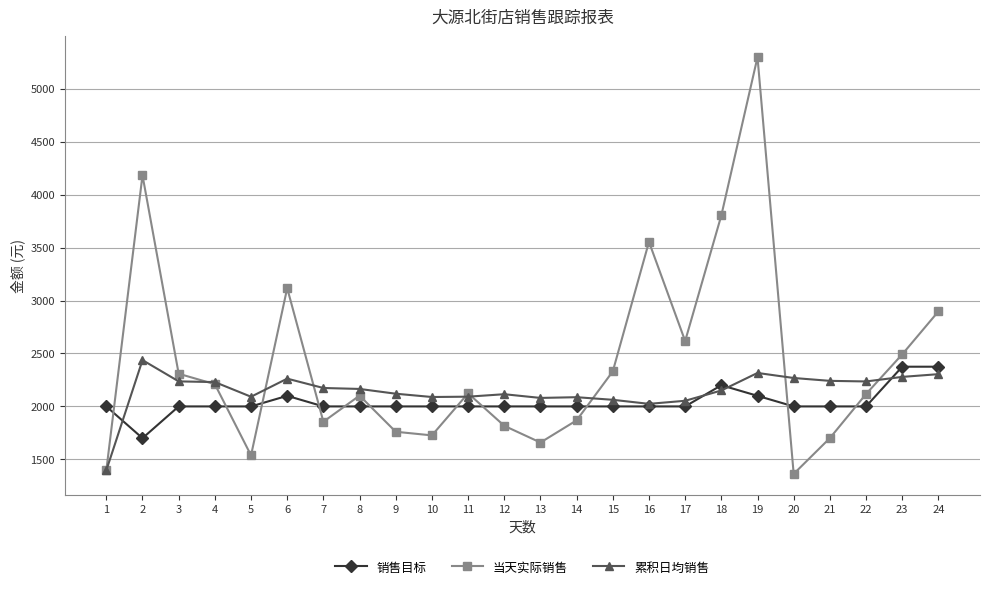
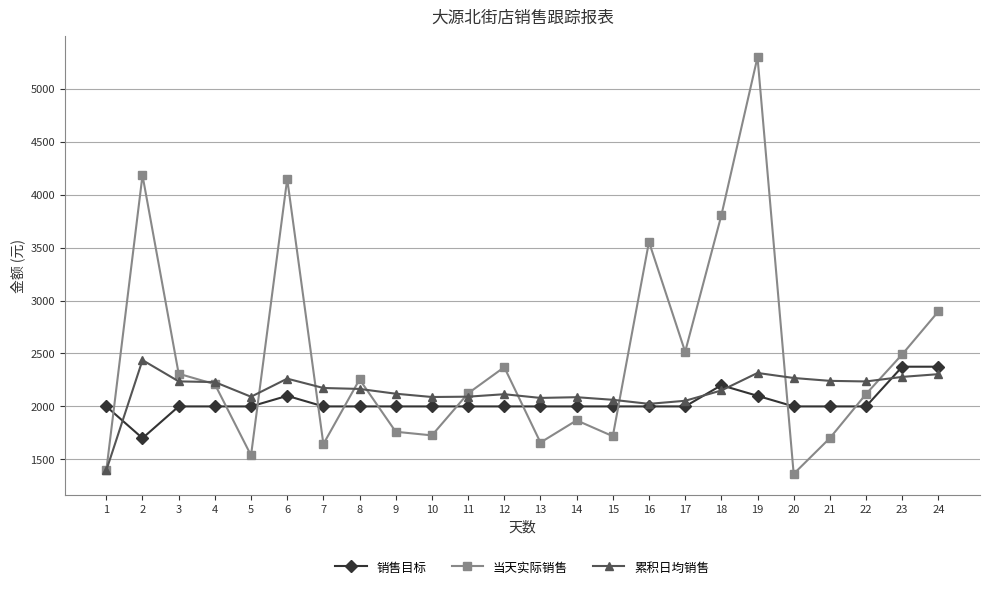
  {
    "当天实际销售": {
      "2": 4180,
      "3": 2310,
      "5": 1540,
-     "6": 3120,
-     "7": 1860,
-     "8": 2100,
+     "6": 4150,
+     "7": 1640,
+     "8": 2260,
      "9": 1760,
      "10": 1730,
      "11": 2120,
-     "12": 1820,
+     "12": 2370,
      "13": 1660,
      "14": 1870,
-     "15": 2330,
+     "15": 1720,
      "16": 3550,
-     "17": 2620,
+     "17": 2520,
      "18": 3800,
      "19": 5300,
      "20": 1360,
      "21": 1700,
      "22": 2120,
      "23": 2490,
      "24": 2900
    }
  }
